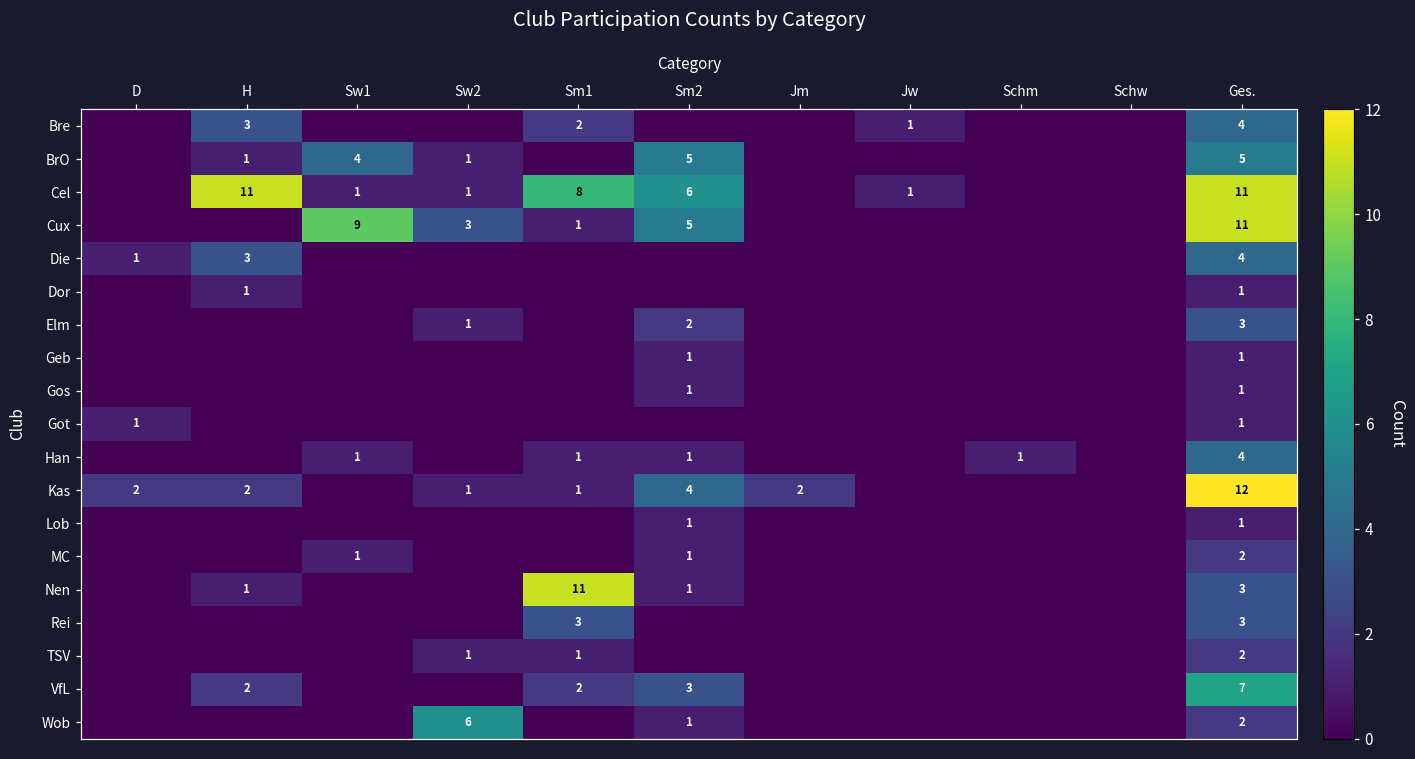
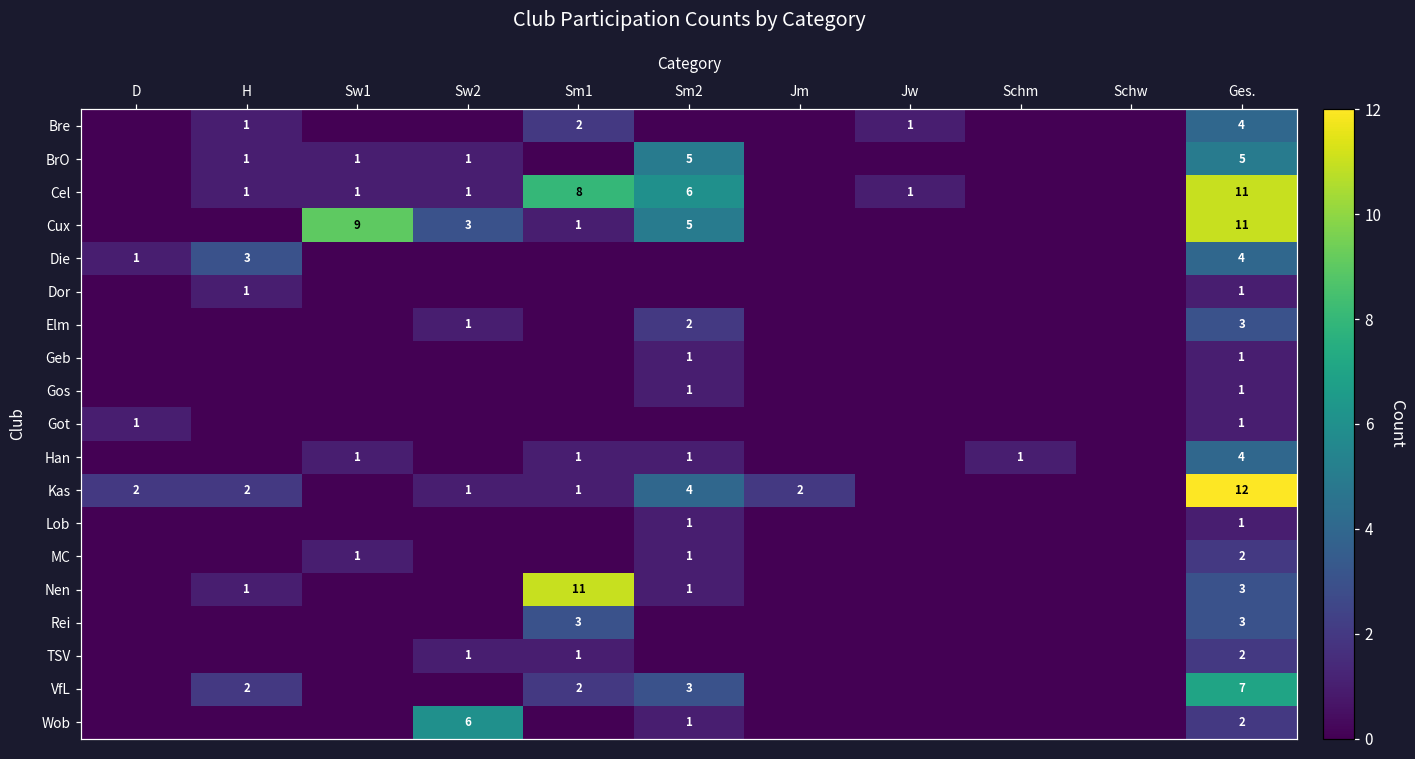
  {
    "Bre": {
-     "H": 3,
+     "H": 1,
      "Sm1": 2,
      "Jw": 1,
      "Ges.": 4
    },
    "BrO": {
      "H": 1,
-     "Sw1": 4,
+     "Sw1": 1,
      "Sw2": 1,
      "Sm2": 5,
      "Ges.": 5
    },
    "Cel": {
-     "H": 11,
+     "H": 1,
      "Sw1": 1,
      "Sw2": 1,
      "Sm1": 8,
      "Sm2": 6,
      "Jw": 1,
      "Ges.": 11
    },
    "Cux": {
      "Sw1": 9,
      "Sw2": 3,
      "Sm1": 1,
      "Sm2": 5,
      "Ges.": 11
    },
    "Die": {
      "D": 1,
      "H": 3,
      "Ges.": 4
    },
    "Dor": {
      "H": 1,
      "Ges.": 1
    },
    "Elm": {
      "Sw2": 1,
      "Sm2": 2,
      "Ges.": 3
    },
    "Geb": {
      "Sm2": 1,
      "Ges.": 1
    },
    "Gos": {
      "Sm2": 1,
      "Ges.": 1
    },
    "Got": {
      "D": 1,
      "Ges.": 1
    },
    "Han": {
      "Sw1": 1,
      "Sm1": 1,
      "Sm2": 1,
      "Schm": 1,
      "Ges.": 4
    },
    "Kas": {
      "D": 2,
      "H": 2,
      "Sw2": 1,
      "Sm1": 1,
      "Sm2": 4,
      "Jm": 2,
      "Ges.": 12
    },
    "Lob": {
      "Sm2": 1,
      "Ges.": 1
    },
    "MC": {
      "Sw1": 1,
      "Sm2": 1,
      "Ges.": 2
    },
    "Nen": {
      "H": 1,
      "Sm1": 11,
      "Sm2": 1,
      "Ges.": 3
    },
    "Rei": {
      "Sm1": 3,
      "Ges.": 3
    },
    "TSV": {
      "Sw2": 1,
      "Sm1": 1,
      "Ges.": 2
    },
    "VfL": {
      "H": 2,
      "Sm1": 2,
      "Sm2": 3,
      "Ges.": 7
    },
    "Wob": {
      "Sw2": 6,
      "Sm2": 1,
      "Ges.": 2
    }
  }
